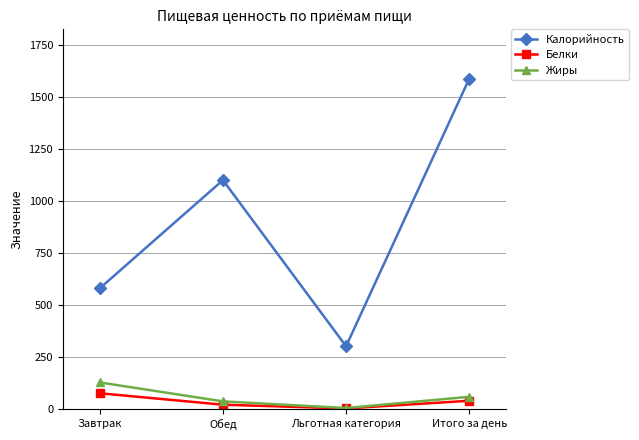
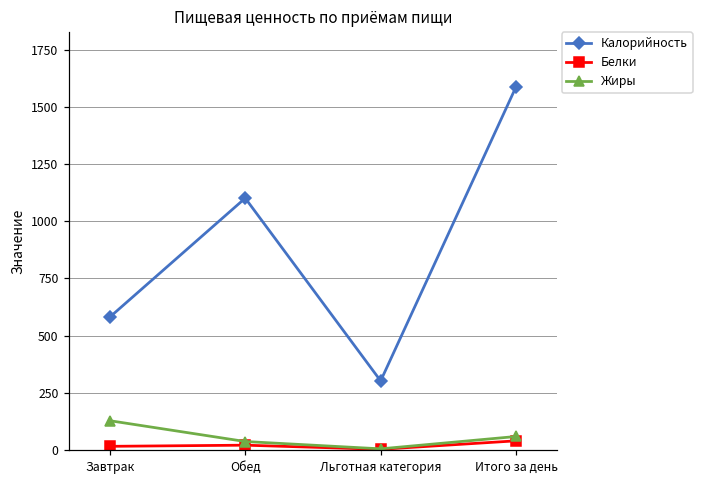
  {
    "Калорийность": {
      "Завтрак": 580,
      "Обед": 1100,
      "Льготная категория": 300,
      "Итого за день": 1590
    },
    "Белки": {
-     "Завтрак": 80,
+     "Завтрак": 20,
      "Обед": 20,
      "Итого за день": 40
    },
    "Жиры": {
      "Завтрак": 130,
      "Обед": 40,
      "Итого за день": 60
    }
  }
